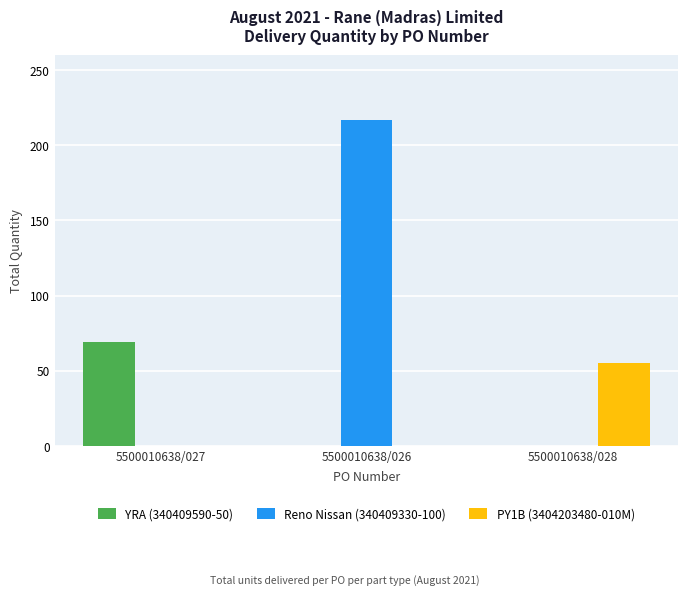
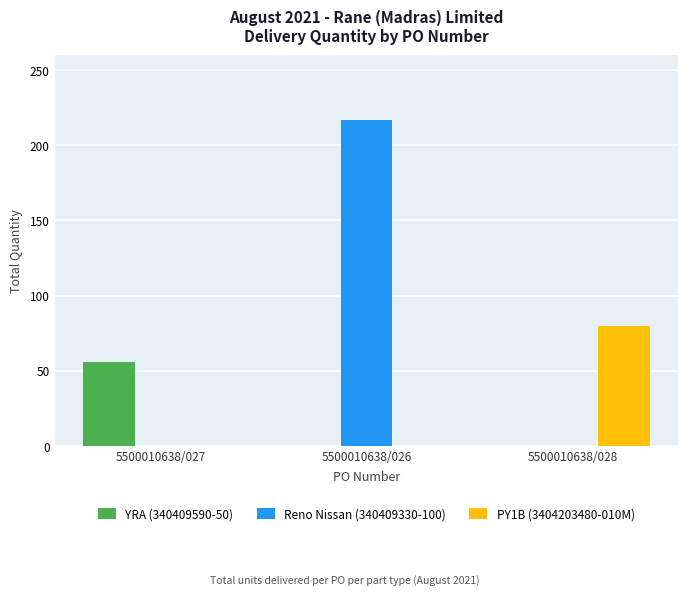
  {
    "YRA (340409590-50)": {
-     "5500010638/027": 69,
+     "5500010638/027": 56,
      "5500010638/026": 0,
      "5500010638/028": 0
    },
    "Reno Nissan (340409330-100)": {
      "5500010638/027": 0,
      "5500010638/026": 217,
      "5500010638/028": 0
    },
    "PY1B (3404203480-010M)": {
      "5500010638/027": 0,
      "5500010638/026": 0,
-     "5500010638/028": 55
+     "5500010638/028": 80
    }
  }
